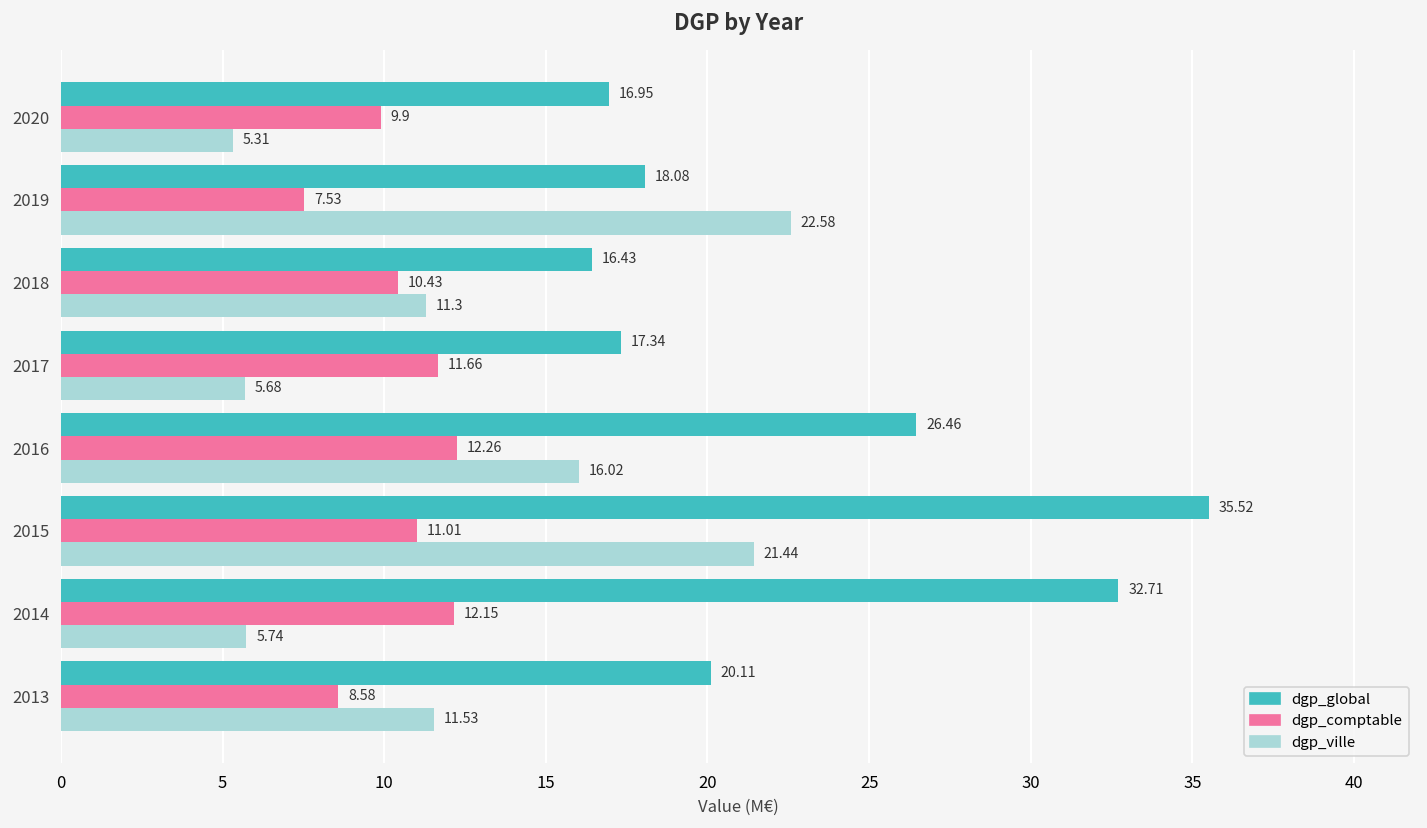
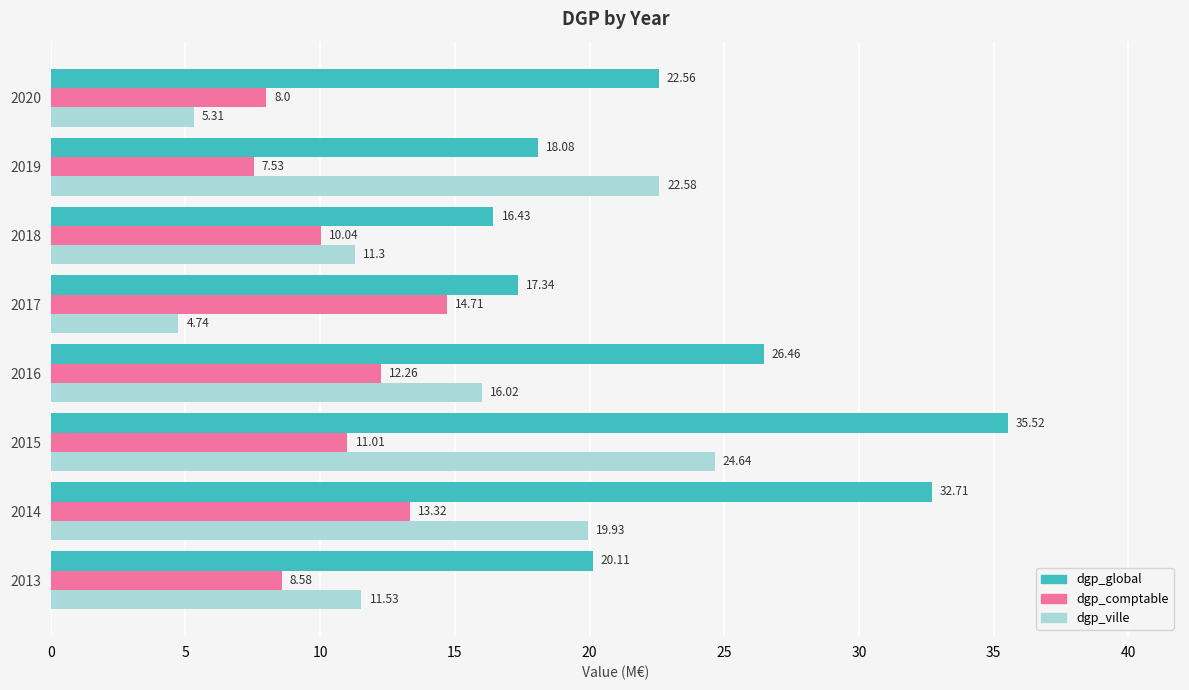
  {
    "dgp_global": {
-     "2020": 16.95,
+     "2020": 22.56,
      "2019": 18.08,
      "2018": 16.43,
      "2017": 17.34,
      "2016": 26.46,
      "2015": 35.52,
      "2014": 32.71,
      "2013": 20.11
    },
    "dgp_comptable": {
-     "2020": 9.9,
+     "2020": 8.0,
      "2019": 7.53,
-     "2018": 10.43,
-     "2017": 11.66,
+     "2018": 10.04,
+     "2017": 14.71,
      "2016": 12.26,
      "2015": 11.01,
-     "2014": 12.15,
+     "2014": 13.32,
      "2013": 8.58
    },
    "dgp_ville": {
      "2020": 5.31,
      "2019": 22.58,
      "2018": 11.3,
-     "2017": 5.68,
+     "2017": 4.74,
      "2016": 16.02,
-     "2015": 21.44,
-     "2014": 5.74,
+     "2015": 24.64,
+     "2014": 19.93,
      "2013": 11.53
    }
  }
